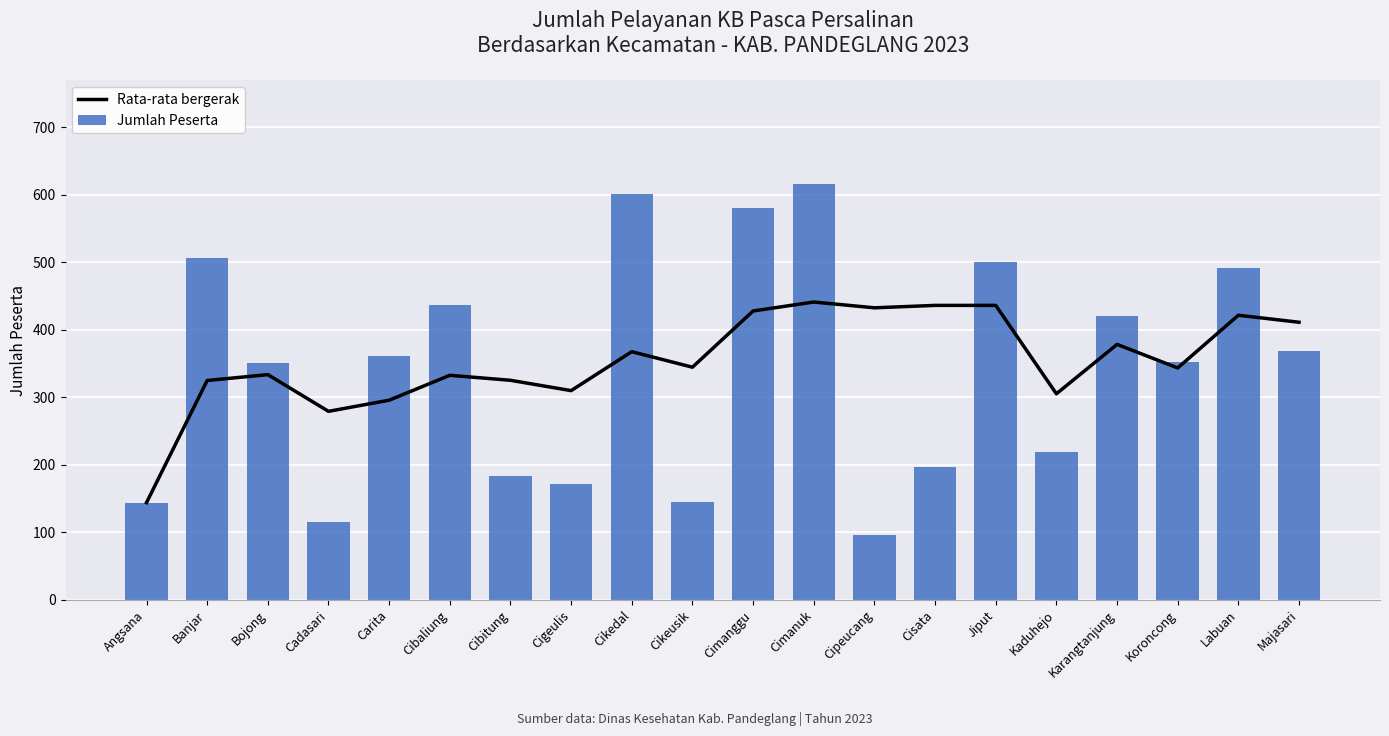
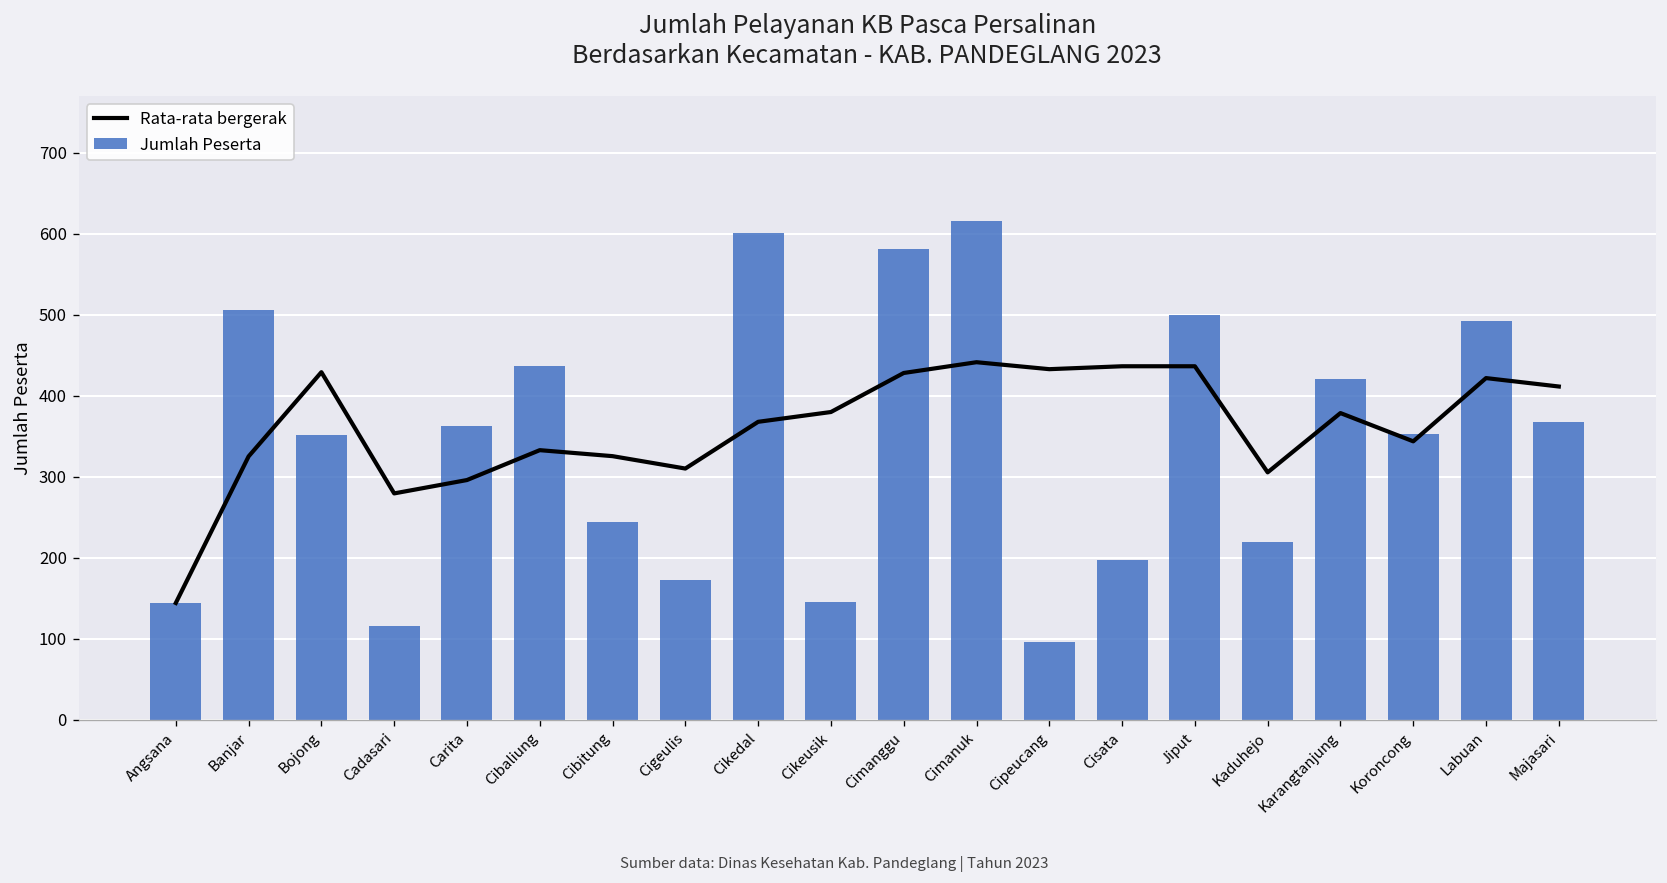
  {
    "Rata-rata bergerak": {
      "Angsana": 140,
      "Banjar": 330,
-     "Bojong": 330,
+     "Bojong": 430,
      "Cadasari": 280,
      "Carita": 300,
      "Cibaliung": 330,
      "Cibitung": 330,
      "Cigeulis": 310,
      "Cikedal": 370,
-     "Cikeusik": 340,
+     "Cikeusik": 380,
      "Cimanggu": 430,
      "Cimanuk": 440,
      "Cipeucang": 430,
      "Cisata": 440,
      "Jiput": 440,
      "Kaduhejo": 310,
      "Karangtanjung": 380,
      "Koroncong": 340,
      "Labuan": 420,
      "Majasari": 410
    },
    "Jumlah Peserta": {
      "Angsana": 140,
      "Banjar": 510,
      "Bojong": 350,
      "Cadasari": 120,
      "Carita": 360,
      "Cibaliung": 440,
-     "Cibitung": 180,
+     "Cibitung": 240,
      "Cigeulis": 170,
      "Cikedal": 600,
      "Cikeusik": 150,
      "Cimanggu": 580,
      "Cimanuk": 620,
      "Cipeucang": 100,
      "Cisata": 200,
      "Jiput": 500,
      "Kaduhejo": 220,
      "Karangtanjung": 420,
      "Koroncong": 350,
      "Labuan": 490,
      "Majasari": 370
    }
  }
